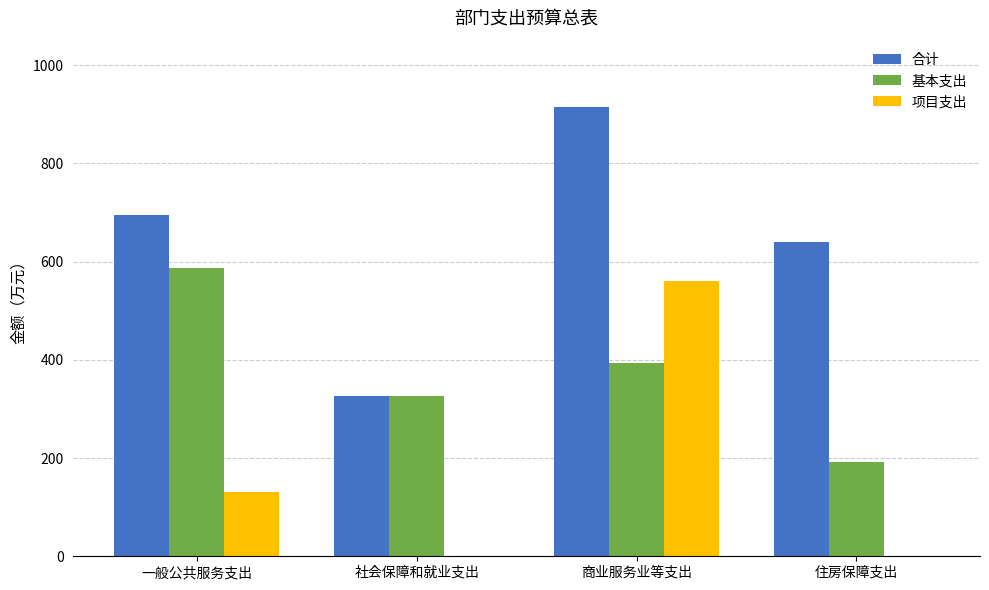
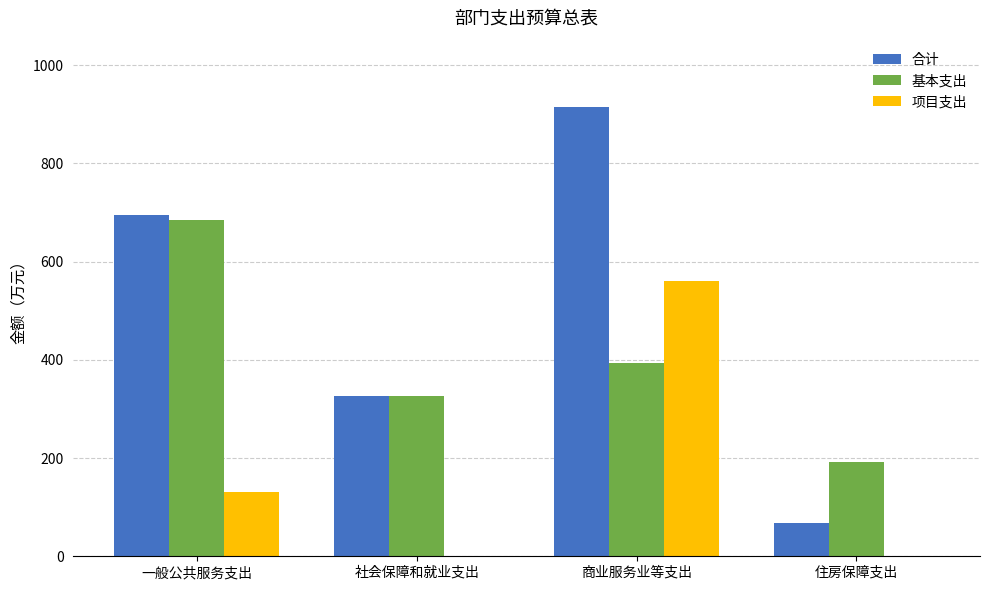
  {
    "合计": {
      "一般公共服务支出": 700,
      "社会保障和就业支出": 330,
      "商业服务业等支出": 920,
-     "住房保障支出": 640
+     "住房保障支出": 70
    },
    "基本支出": {
-     "一般公共服务支出": 590,
+     "一般公共服务支出": 680,
      "社会保障和就业支出": 330,
      "商业服务业等支出": 390,
      "住房保障支出": 190
    },
    "项目支出": {
      "一般公共服务支出": 130,
      "社会保障和就业支出": 0,
      "商业服务业等支出": 560,
      "住房保障支出": 0
    }
  }
